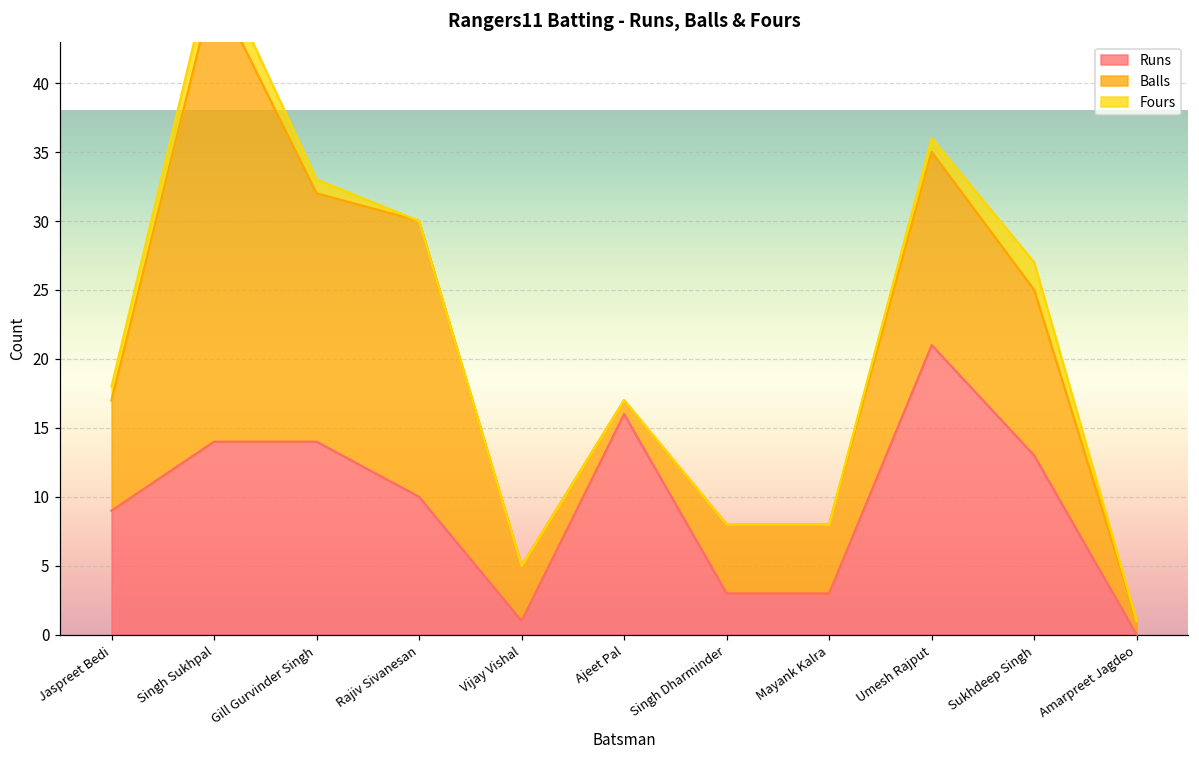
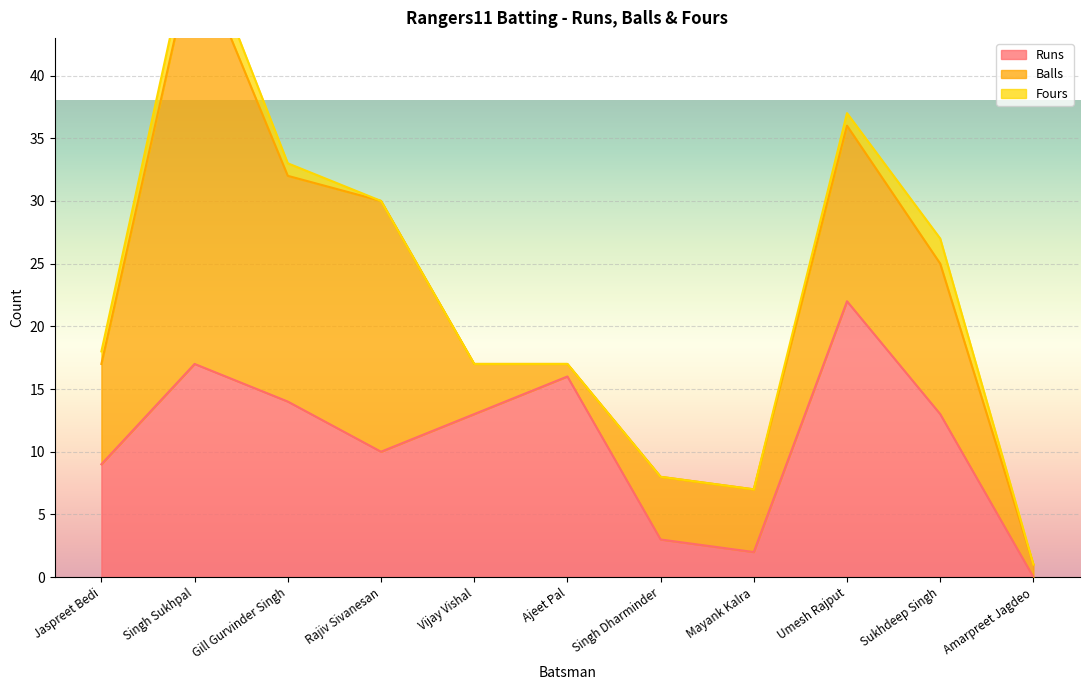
  {
    "Runs": {
      "Jaspreet Bedi": 9,
-     "Singh Sukhpal": 14,
+     "Singh Sukhpal": 17,
      "Gill Gurvinder Singh": 14,
      "Rajiv Sivanesan": 10,
-     "Vijay Vishal": 1,
+     "Vijay Vishal": 13,
      "Ajeet Pal": 16,
      "Singh Dharminder": 3,
-     "Mayank Kalra": 3,
-     "Umesh Rajput": 21,
+     "Mayank Kalra": 2,
+     "Umesh Rajput": 22,
      "Sukhdeep Singh": 13,
      "Amarpreet Jagdeo": 0
    }
  }
